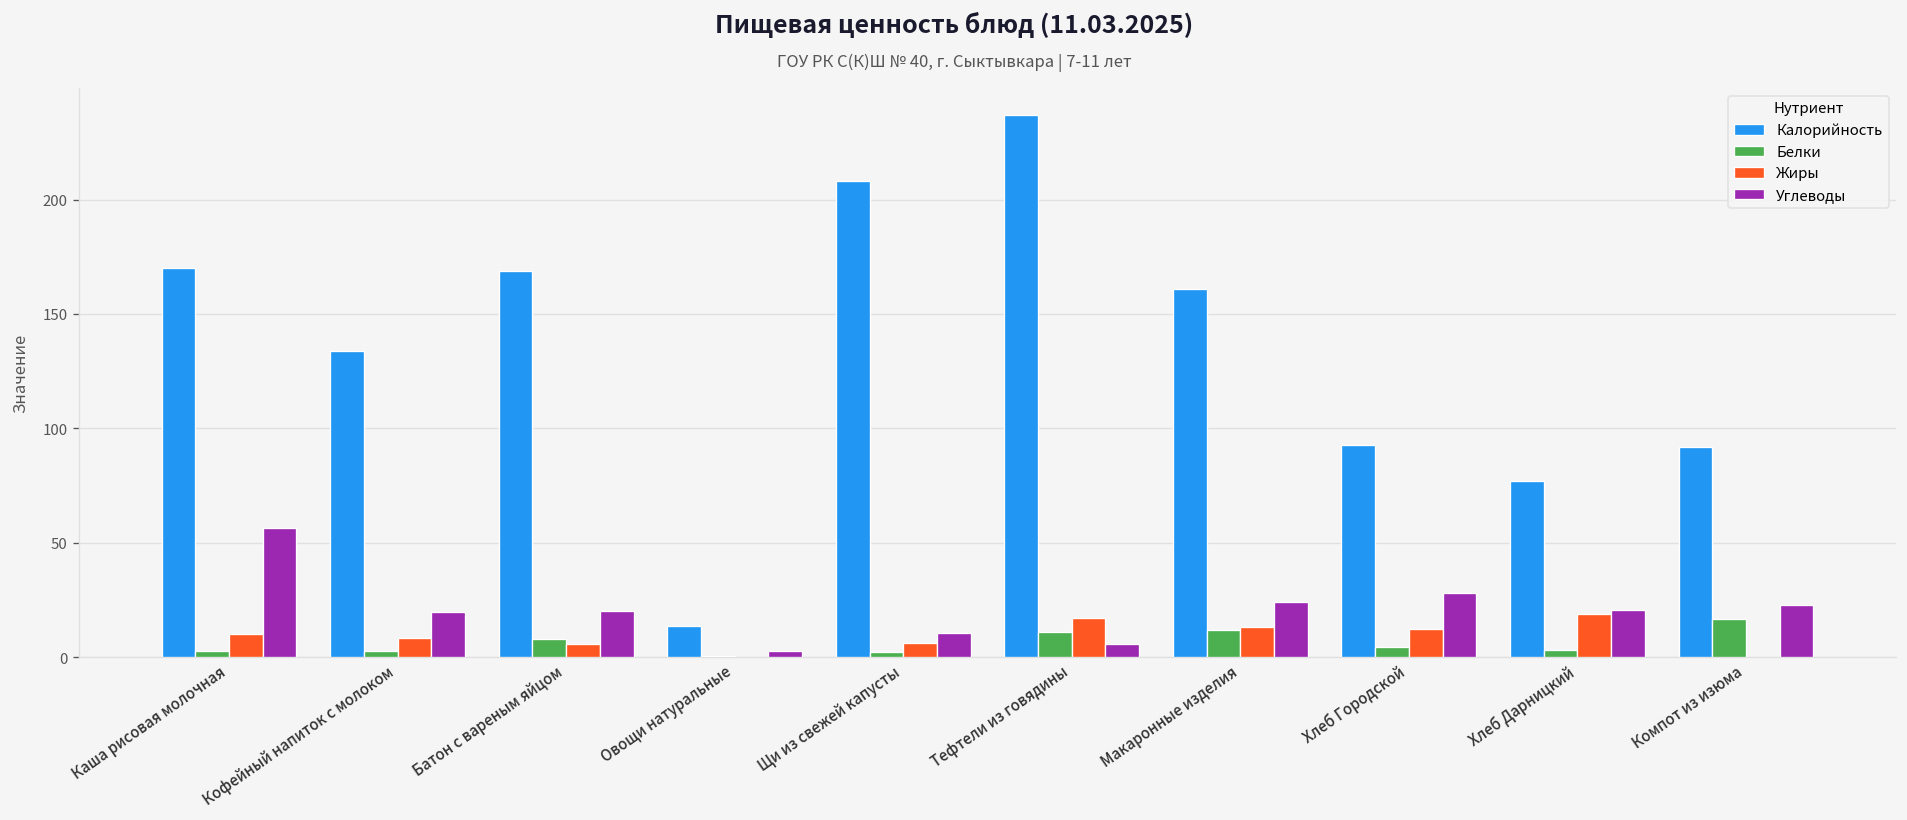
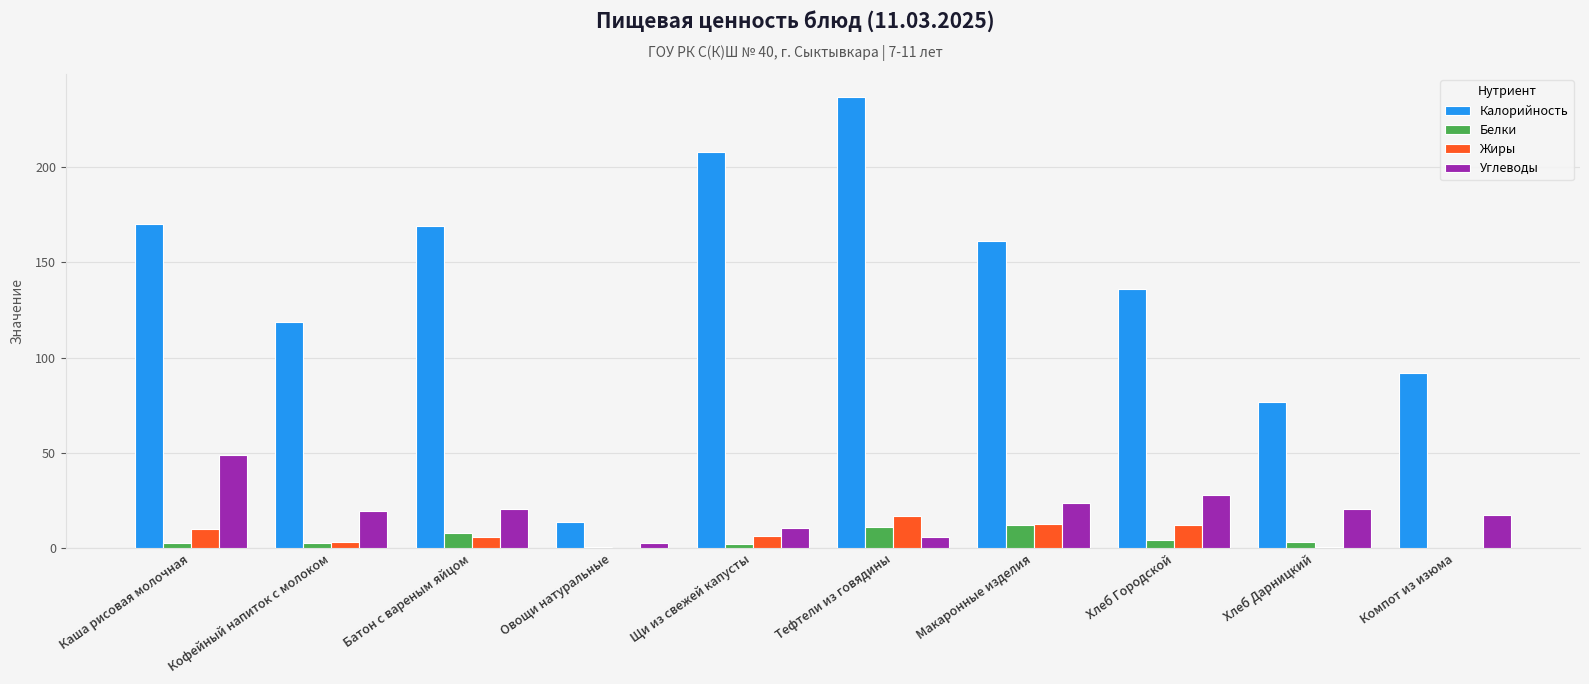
  {
    "Калорийность": {
      "Каша рисовая молочная": 170,
-     "Кофейный напиток с молоком": 134,
+     "Кофейный напиток с молоком": 119,
      "Батон с вареным яйцом": 169,
      "Овощи натуральные": 14,
      "Щи из свежей капусты": 208,
      "Тефтели из говядины": 237,
      "Макаронные изделия": 161,
-     "Хлеб Городской": 93,
+     "Хлеб Городской": 136,
      "Хлеб Дарницкий": 77,
      "Компот из изюма": 92
    },
    "Белки": {
      "Каша рисовая молочная": 3,
      "Кофейный напиток с молоком": 3,
      "Батон с вареным яйцом": 8,
      "Щи из свежей капусты": 2,
      "Тефтели из говядины": 11,
      "Макаронные изделия": 12,
      "Хлеб Городской": 4,
      "Хлеб Дарницкий": 3,
-     "Компот из изюма": 17
+     "Компот из изюма": 0
    },
    "Жиры": {
      "Каша рисовая молочная": 10,
-     "Кофейный напиток с молоком": 8,
+     "Кофейный напиток с молоком": 3,
      "Батон с вареным яйцом": 6,
      "Щи из свежей капусты": 6,
      "Тефтели из говядины": 17,
      "Макаронные изделия": 13,
      "Хлеб Городской": 13,
-     "Хлеб Дарницкий": 19,
+     "Хлеб Дарницкий": 1,
      "Компот из изюма": 0
    },
    "Углеводы": {
-     "Каша рисовая молочная": 57,
+     "Каша рисовая молочная": 49,
      "Кофейный напиток с молоком": 20,
      "Батон с вареным яйцом": 20,
      "Овощи натуральные": 3,
      "Щи из свежей капусты": 11,
      "Тефтели из говядины": 6,
      "Макаронные изделия": 24,
      "Хлеб Городской": 28,
      "Хлеб Дарницкий": 21,
-     "Компот из изюма": 23
+     "Компот из изюма": 17
    }
  }
